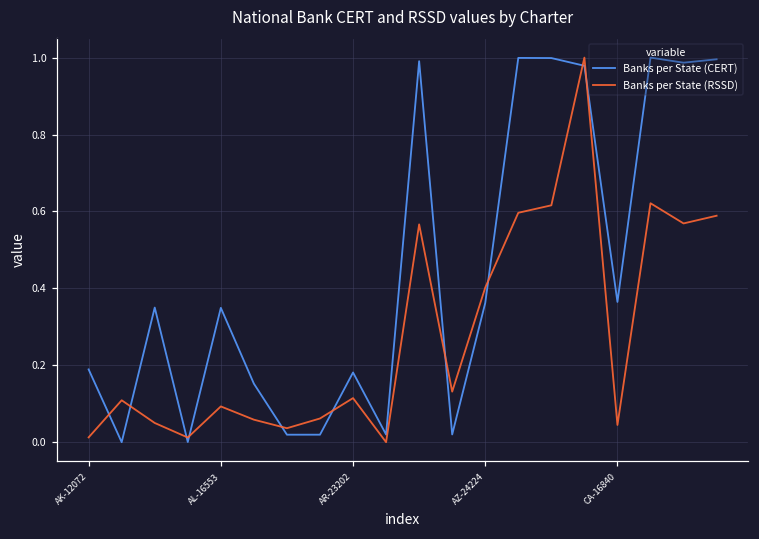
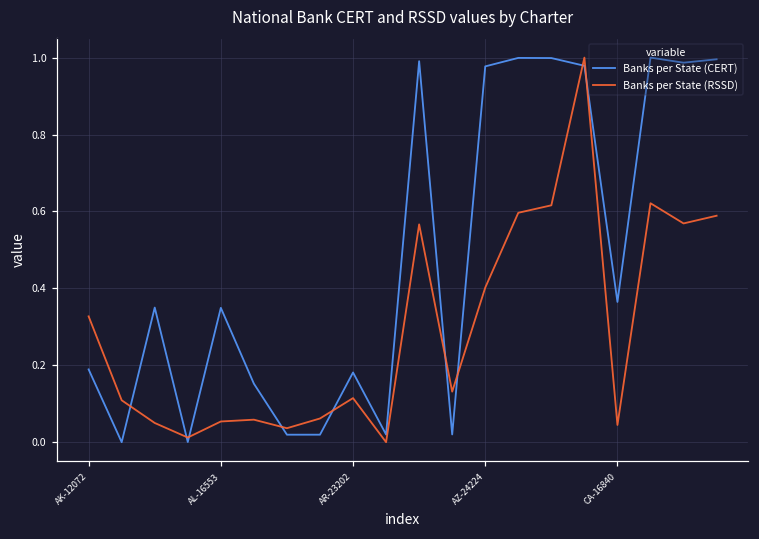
  {
    "Banks per State (CERT)": {
      "AK-12072": 0.19,
      "AL-16553": 0.35,
      "AR-23202": 0.18,
-     "AZ-24224": 0.36,
+     "AZ-24224": 0.98,
      "CA-16840": 0.36
    },
    "Banks per State (RSSD)": {
-     "AK-12072": 0.01,
-     "AL-16553": 0.09,
+     "AK-12072": 0.33,
+     "AL-16553": 0.05,
      "AR-23202": 0.11,
      "AZ-24224": 0.40,
      "CA-16840": 0.04
    }
  }
